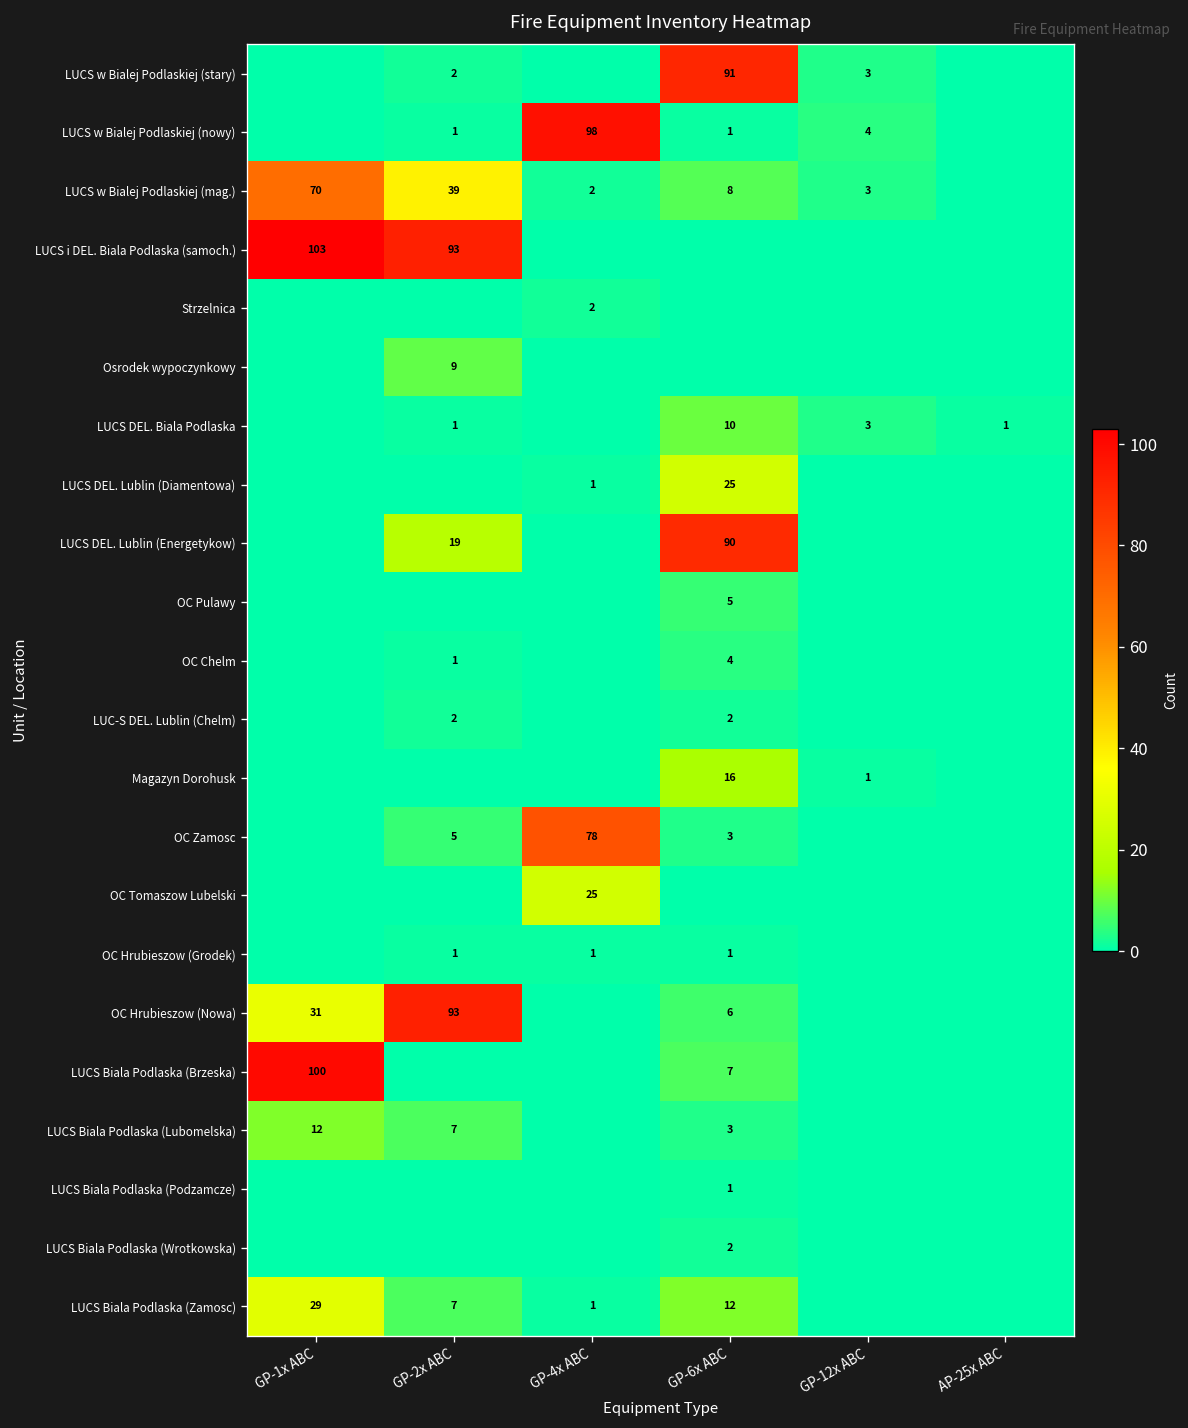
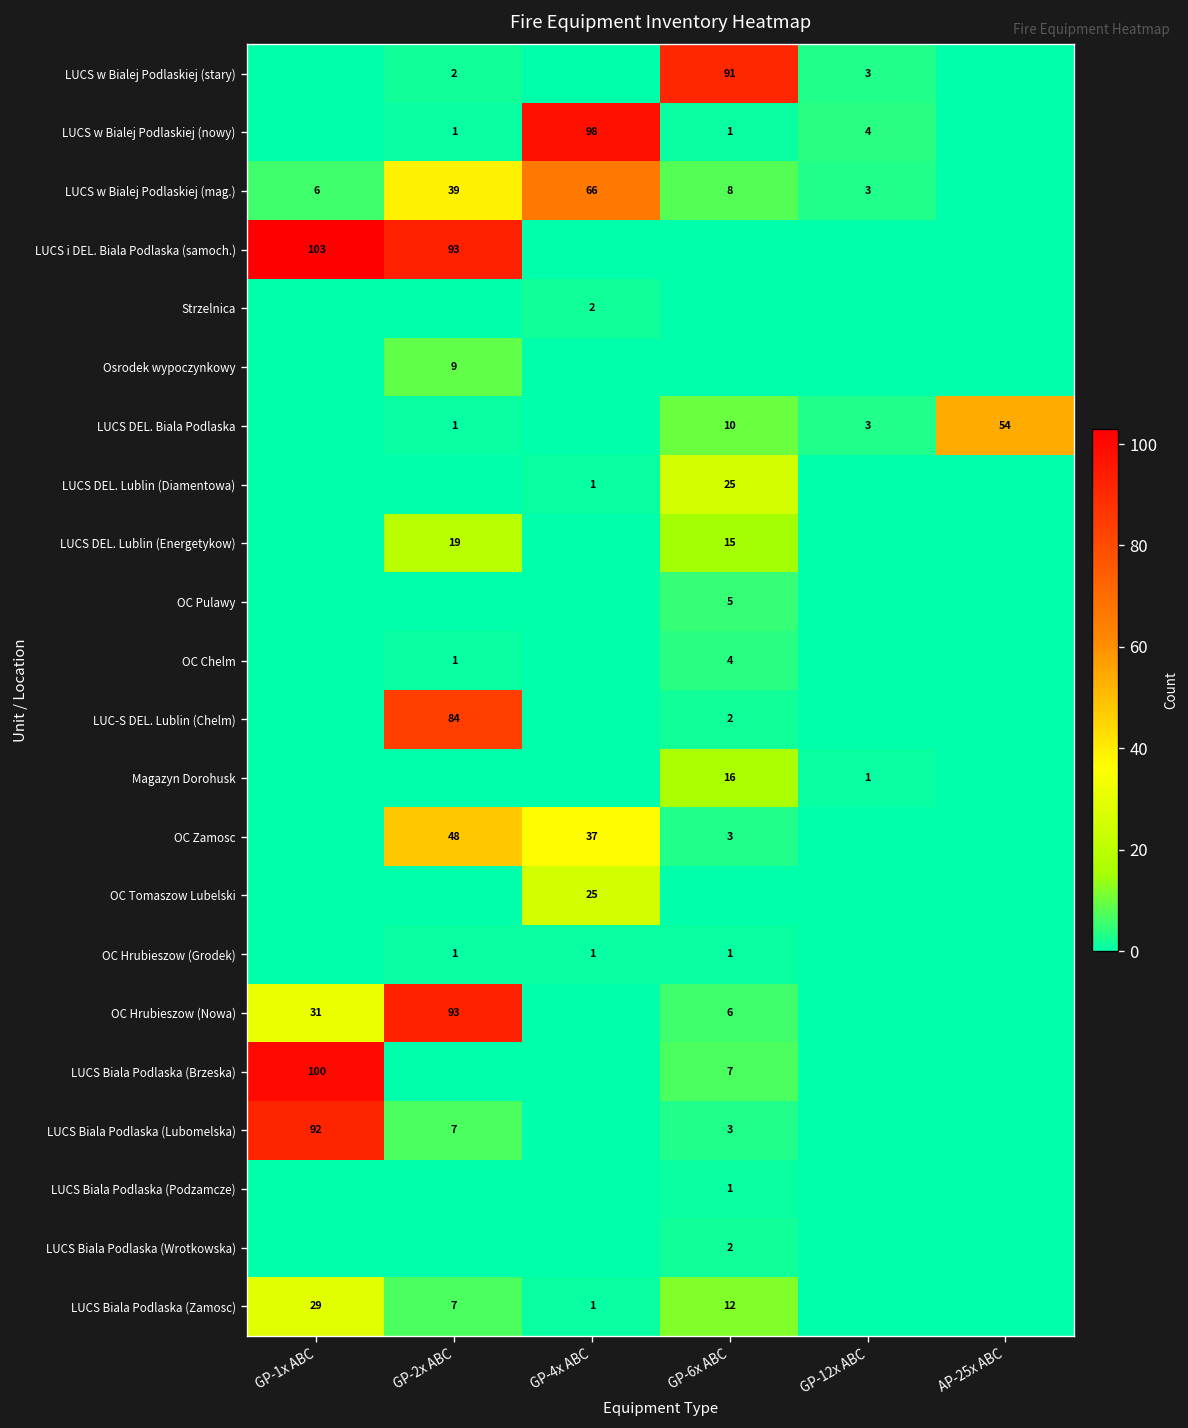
  {
    "LUCS w Bialej Podlaskiej (stary)": {
      "GP-2x ABC": 2,
      "GP-6x ABC": 91,
      "GP-12x ABC": 3
    },
    "LUCS w Bialej Podlaskiej (nowy)": {
      "GP-2x ABC": 1,
      "GP-4x ABC": 98,
      "GP-6x ABC": 1,
      "GP-12x ABC": 4
    },
    "LUCS w Bialej Podlaskiej (mag.)": {
-     "GP-1x ABC": 70,
+     "GP-1x ABC": 6,
      "GP-2x ABC": 39,
-     "GP-4x ABC": 2,
+     "GP-4x ABC": 66,
      "GP-6x ABC": 8,
      "GP-12x ABC": 3
    },
    "LUCS i DEL. Biala Podlaska (samoch.)": {
      "GP-1x ABC": 103,
      "GP-2x ABC": 93
    },
    "Strzelnica": {
      "GP-4x ABC": 2
    },
    "Osrodek wypoczynkowy": {
      "GP-2x ABC": 9
    },
    "LUCS DEL. Biala Podlaska": {
      "GP-2x ABC": 1,
      "GP-6x ABC": 10,
      "GP-12x ABC": 3,
-     "AP-25x ABC": 1
+     "AP-25x ABC": 54
    },
    "LUCS DEL. Lublin (Diamentowa)": {
      "GP-4x ABC": 1,
      "GP-6x ABC": 25
    },
    "LUCS DEL. Lublin (Energetykow)": {
      "GP-2x ABC": 19,
-     "GP-6x ABC": 90
+     "GP-6x ABC": 15
    },
    "OC Pulawy": {
      "GP-6x ABC": 5
    },
    "OC Chelm": {
      "GP-2x ABC": 1,
      "GP-6x ABC": 4
    },
    "LUC-S DEL. Lublin (Chelm)": {
-     "GP-2x ABC": 2,
+     "GP-2x ABC": 84,
      "GP-6x ABC": 2
    },
    "Magazyn Dorohusk": {
      "GP-6x ABC": 16,
      "GP-12x ABC": 1
    },
    "OC Zamosc": {
-     "GP-2x ABC": 5,
-     "GP-4x ABC": 78,
+     "GP-2x ABC": 48,
+     "GP-4x ABC": 37,
      "GP-6x ABC": 3
    },
    "OC Tomaszow Lubelski": {
      "GP-4x ABC": 25
    },
    "OC Hrubieszow (Grodek)": {
      "GP-2x ABC": 1,
      "GP-4x ABC": 1,
      "GP-6x ABC": 1
    },
    "OC Hrubieszow (Nowa)": {
      "GP-1x ABC": 31,
      "GP-2x ABC": 93,
      "GP-6x ABC": 6
    },
    "LUCS Biala Podlaska (Brzeska)": {
      "GP-1x ABC": 100,
      "GP-6x ABC": 7
    },
    "LUCS Biala Podlaska (Lubomelska)": {
-     "GP-1x ABC": 12,
+     "GP-1x ABC": 92,
      "GP-2x ABC": 7,
      "GP-6x ABC": 3
    },
    "LUCS Biala Podlaska (Podzamcze)": {
      "GP-6x ABC": 1
    },
    "LUCS Biala Podlaska (Wrotkowska)": {
      "GP-6x ABC": 2
    },
    "LUCS Biala Podlaska (Zamosc)": {
      "GP-1x ABC": 29,
      "GP-2x ABC": 7,
      "GP-4x ABC": 1,
      "GP-6x ABC": 12
    }
  }
